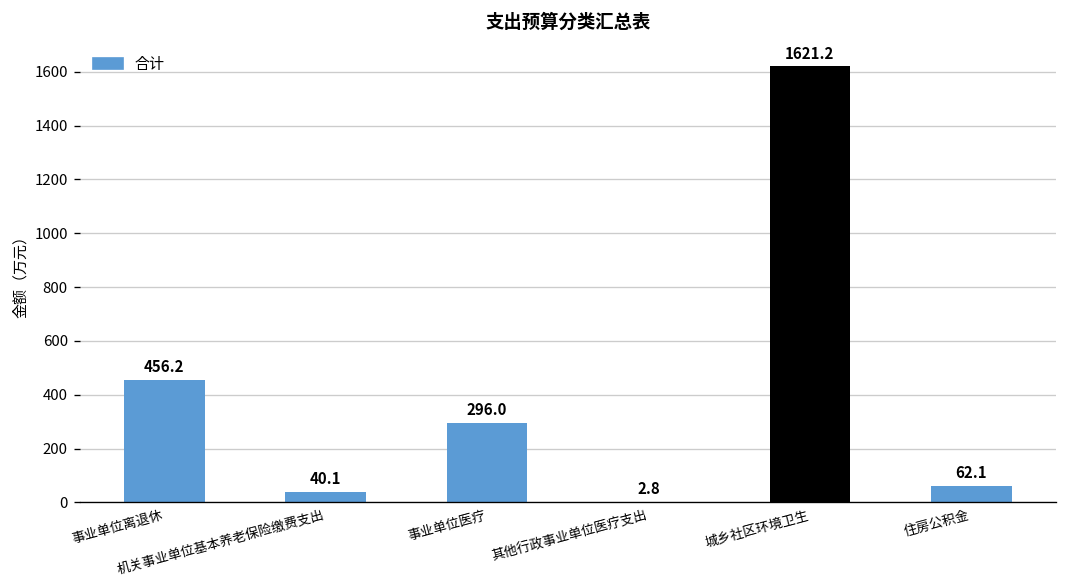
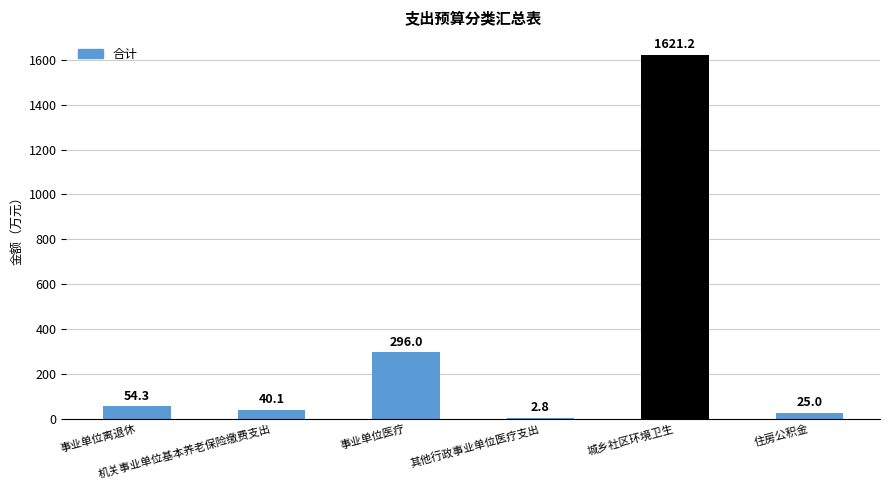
  {
-   "事业单位离退休": 456.2,
+   "事业单位离退休": 54.3,
    "机关事业单位基本养老保险缴费支出": 40.1,
    "事业单位医疗": 296.0,
    "其他行政事业单位医疗支出": 2.8,
    "城乡社区环境卫生": 1621.2,
-   "住房公积金": 62.1
+   "住房公积金": 25.0
  }
